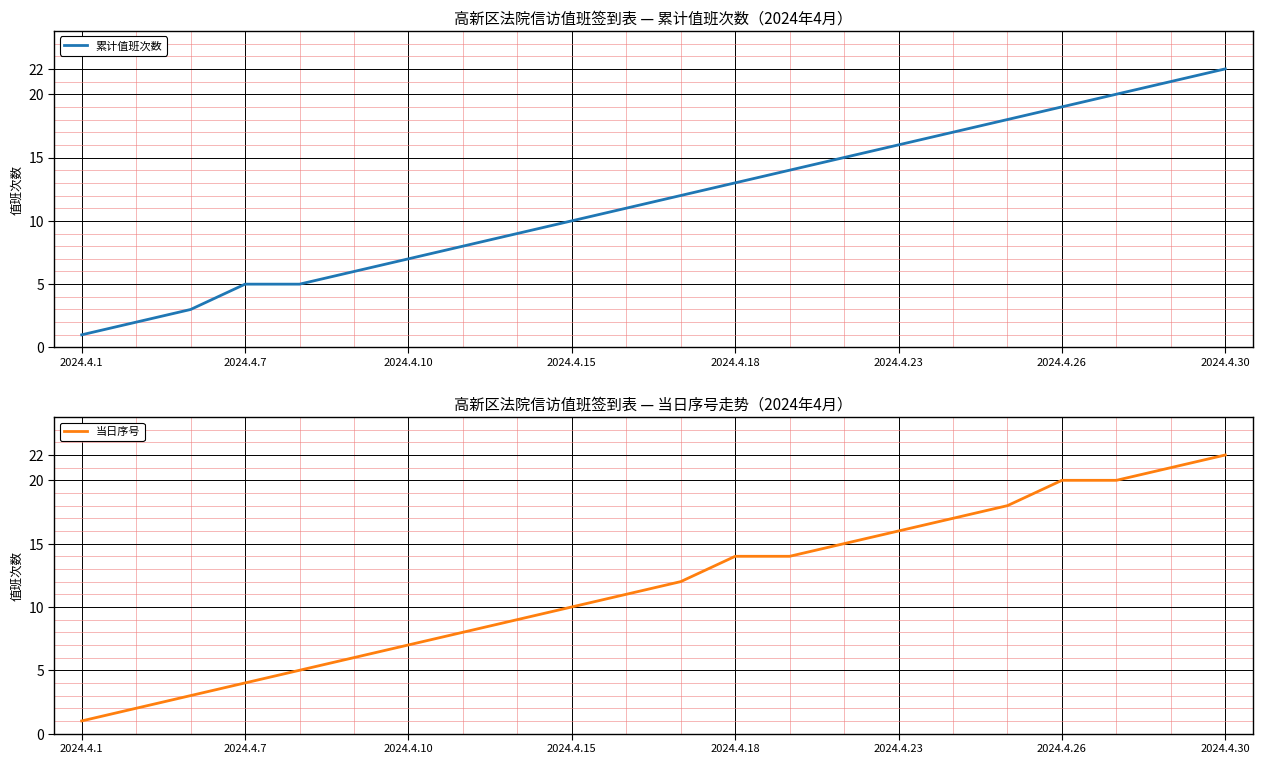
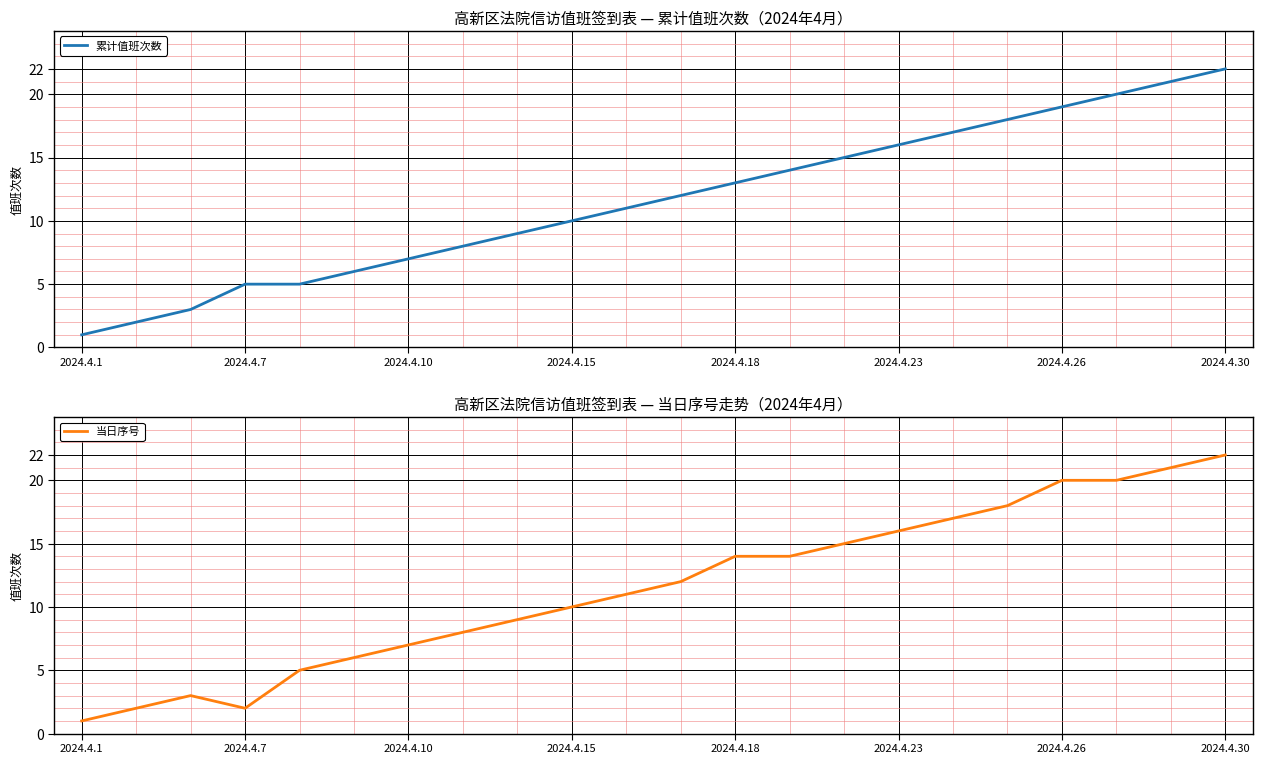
  {
    "高新区法院信访值班签到表 — 累计值班次数（2024年4月）": {
      "2024.4.1": 1.0,
      "2024.4.7": 5.0,
      "2024.4.10": 7.0,
      "2024.4.15": 10.0,
      "2024.4.18": 13.0,
      "2024.4.23": 16.0,
      "2024.4.26": 19.0,
      "2024.4.30": 22.0
    },
    "高新区法院信访值班签到表 — 当日序号走势（2024年4月）": {
      "2024.4.1": 1,
-     "2024.4.7": 4,
+     "2024.4.7": 2,
      "2024.4.10": 7,
      "2024.4.15": 10,
      "2024.4.18": 14,
      "2024.4.23": 16,
      "2024.4.26": 20,
      "2024.4.30": 22
    }
  }
